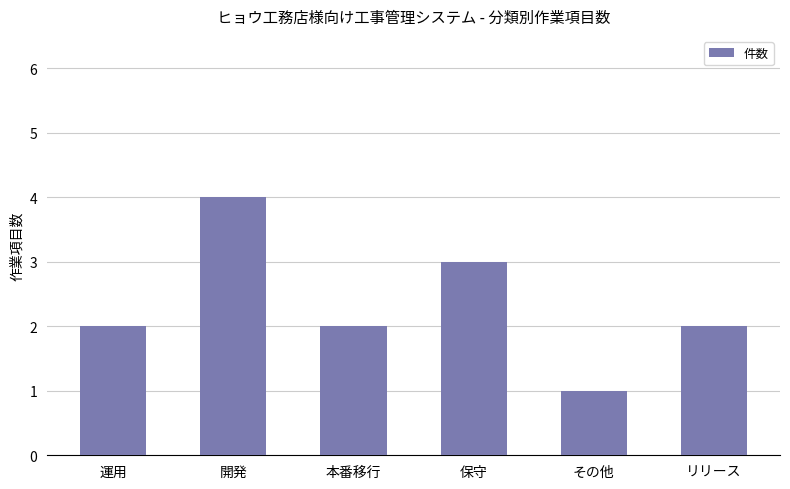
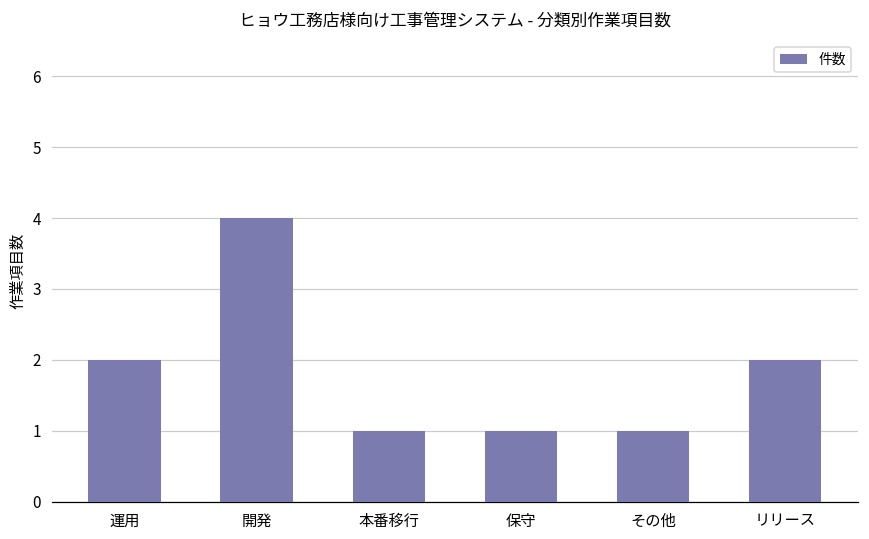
  {
    "運用": 2,
    "開発": 4,
-   "本番移行": 2,
-   "保守": 3,
+   "本番移行": 1,
+   "保守": 1,
    "その他": 1,
    "リリース": 2
  }
